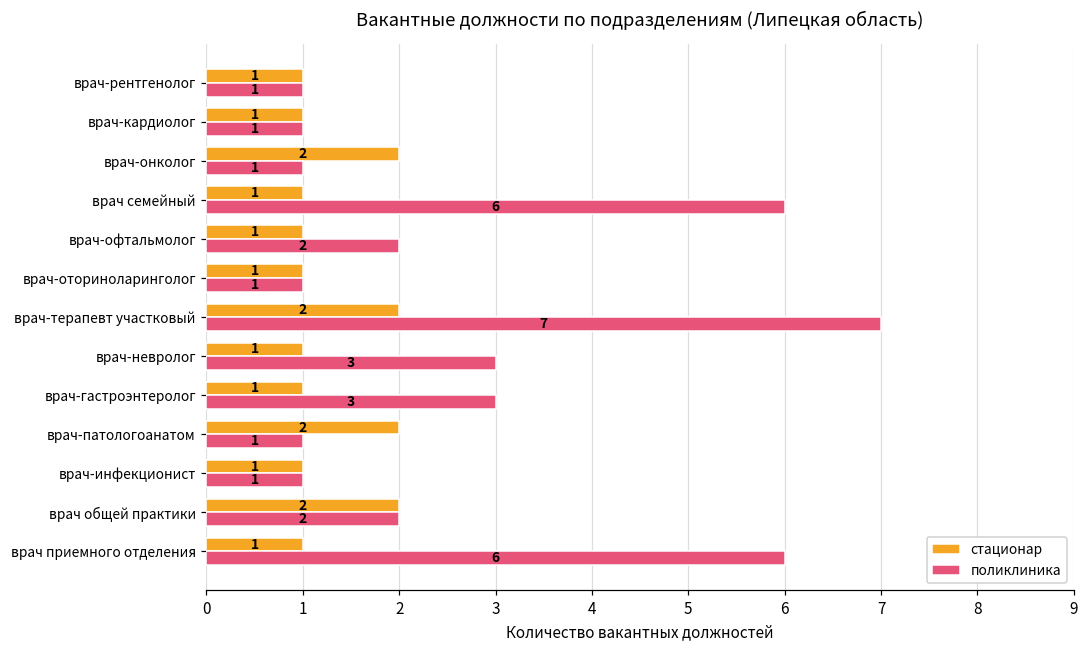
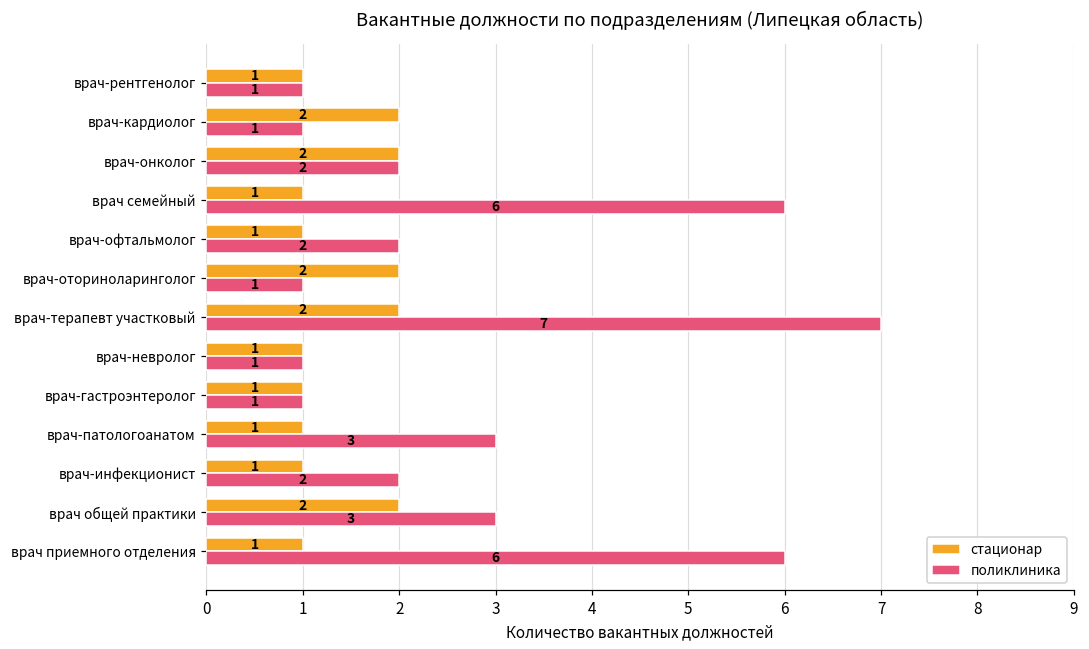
  {
    "стационар": {
      "врач-рентгенолог": 1,
-     "врач-кардиолог": 1,
+     "врач-кардиолог": 2,
      "врач-онколог": 2,
      "врач семейный": 1,
      "врач-офтальмолог": 1,
-     "врач-оториноларинголог": 1,
+     "врач-оториноларинголог": 2,
      "врач-терапевт участковый": 2,
      "врач-невролог": 1,
      "врач-гастроэнтеролог": 1,
-     "врач-патологоанатом": 2,
+     "врач-патологоанатом": 1,
      "врач-инфекционист": 1,
      "врач общей практики": 2,
      "врач приемного отделения": 1
    },
    "поликлиника": {
      "врач-рентгенолог": 1,
      "врач-кардиолог": 1,
-     "врач-онколог": 1,
+     "врач-онколог": 2,
      "врач семейный": 6,
      "врач-офтальмолог": 2,
      "врач-оториноларинголог": 1,
      "врач-терапевт участковый": 7,
-     "врач-невролог": 3,
-     "врач-гастроэнтеролог": 3,
-     "врач-патологоанатом": 1,
-     "врач-инфекционист": 1,
-     "врач общей практики": 2,
+     "врач-невролог": 1,
+     "врач-гастроэнтеролог": 1,
+     "врач-патологоанатом": 3,
+     "врач-инфекционист": 2,
+     "врач общей практики": 3,
      "врач приемного отделения": 6
    }
  }
